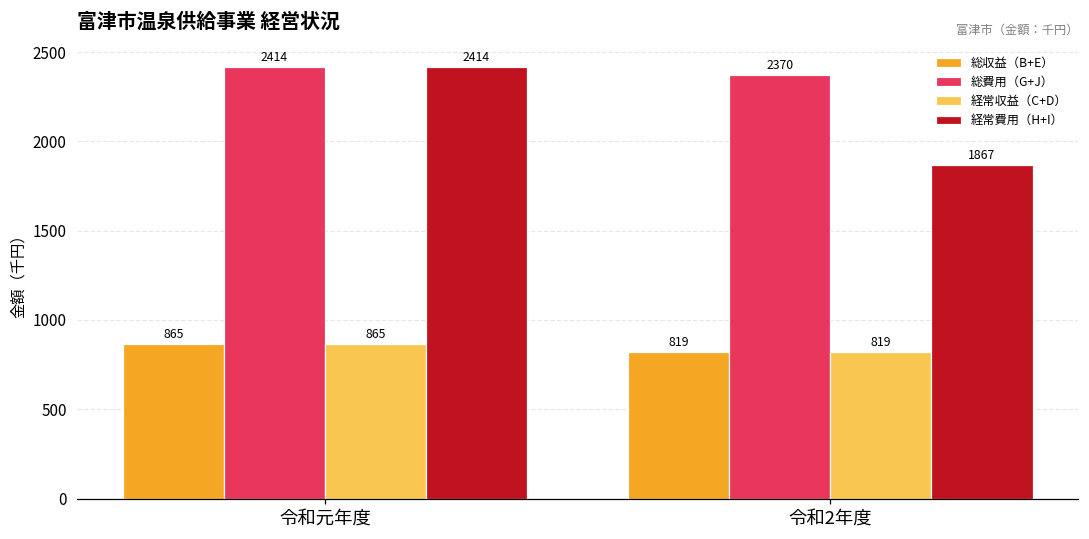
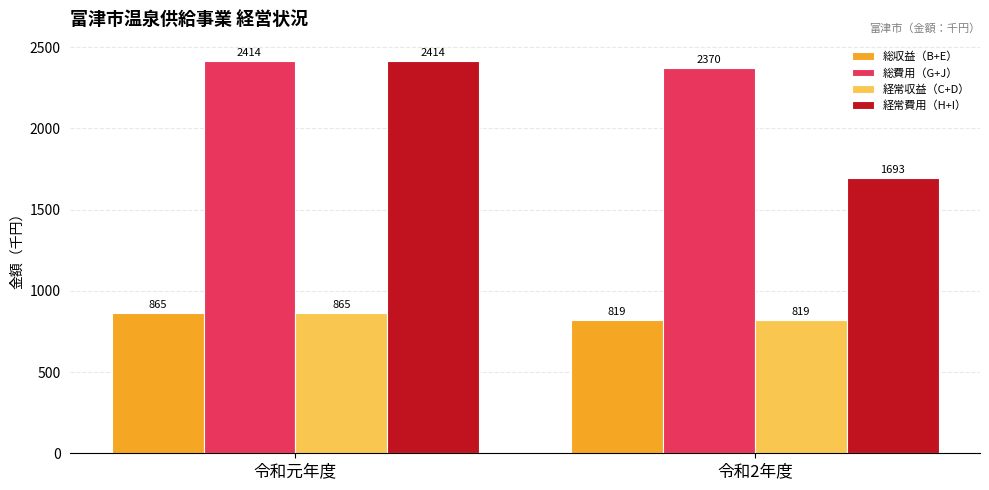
  {
    "総費用（G+J）": {
      "令和元年度": 2414,
      "令和2年度": 2370
    },
    "経常費用（H+I）": {
      "令和元年度": 2414,
-     "令和2年度": 1867
+     "令和2年度": 1693
    }
  }
